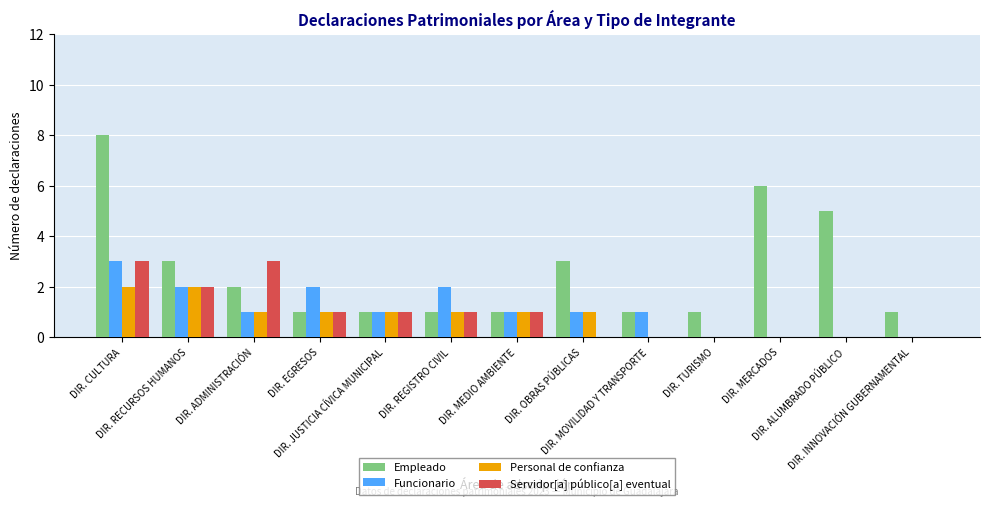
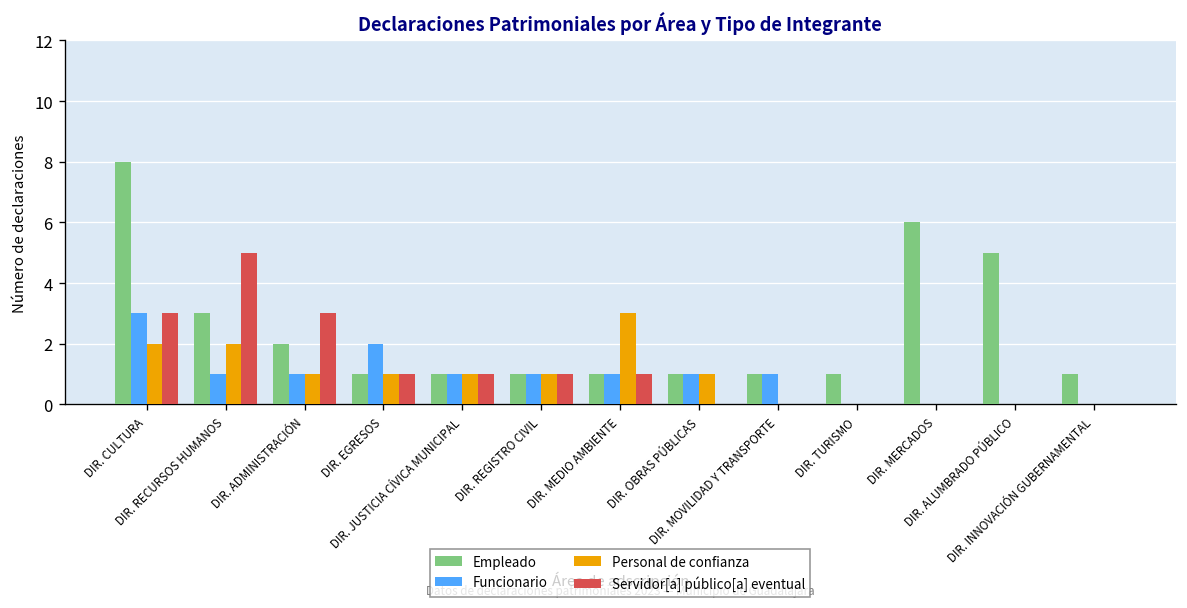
  {
    "Empleado": {
      "DIR. CULTURA": 8,
      "DIR. RECURSOS HUMANOS": 3,
      "DIR. ADMINISTRACIÓN": 2,
      "DIR. EGRESOS": 1,
      "DIR. JUSTICIA CÍVICA MUNICIPAL": 1,
      "DIR. REGISTRO CIVIL": 1,
      "DIR. MEDIO AMBIENTE": 1,
-     "DIR. OBRAS PÚBLICAS": 3,
+     "DIR. OBRAS PÚBLICAS": 1,
      "DIR. MOVILIDAD Y TRANSPORTE": 1,
      "DIR. TURISMO": 1,
      "DIR. MERCADOS": 6,
      "DIR. ALUMBRADO PÚBLICO": 5,
      "DIR. INNOVACIÓN GUBERNAMENTAL": 1
    },
    "Funcionario": {
      "DIR. CULTURA": 3,
-     "DIR. RECURSOS HUMANOS": 2,
+     "DIR. RECURSOS HUMANOS": 1,
      "DIR. ADMINISTRACIÓN": 1,
      "DIR. EGRESOS": 2,
      "DIR. JUSTICIA CÍVICA MUNICIPAL": 1,
-     "DIR. REGISTRO CIVIL": 2,
+     "DIR. REGISTRO CIVIL": 1,
      "DIR. MEDIO AMBIENTE": 1,
      "DIR. OBRAS PÚBLICAS": 1,
      "DIR. MOVILIDAD Y TRANSPORTE": 1,
      "DIR. TURISMO": 0,
      "DIR. MERCADOS": 0,
      "DIR. ALUMBRADO PÚBLICO": 0,
      "DIR. INNOVACIÓN GUBERNAMENTAL": 0
    },
    "Personal de confianza": {
      "DIR. CULTURA": 2,
      "DIR. RECURSOS HUMANOS": 2,
      "DIR. ADMINISTRACIÓN": 1,
      "DIR. EGRESOS": 1,
      "DIR. JUSTICIA CÍVICA MUNICIPAL": 1,
      "DIR. REGISTRO CIVIL": 1,
-     "DIR. MEDIO AMBIENTE": 1,
+     "DIR. MEDIO AMBIENTE": 3,
      "DIR. OBRAS PÚBLICAS": 1,
      "DIR. MOVILIDAD Y TRANSPORTE": 0,
      "DIR. TURISMO": 0,
      "DIR. MERCADOS": 0,
      "DIR. ALUMBRADO PÚBLICO": 0,
      "DIR. INNOVACIÓN GUBERNAMENTAL": 0
    },
    "Servidor[a] público[a] eventual": {
      "DIR. CULTURA": 3,
-     "DIR. RECURSOS HUMANOS": 2,
+     "DIR. RECURSOS HUMANOS": 5,
      "DIR. ADMINISTRACIÓN": 3,
      "DIR. EGRESOS": 1,
      "DIR. JUSTICIA CÍVICA MUNICIPAL": 1,
      "DIR. REGISTRO CIVIL": 1,
      "DIR. MEDIO AMBIENTE": 1,
      "DIR. OBRAS PÚBLICAS": 0,
      "DIR. MOVILIDAD Y TRANSPORTE": 0,
      "DIR. TURISMO": 0,
      "DIR. MERCADOS": 0,
      "DIR. ALUMBRADO PÚBLICO": 0,
      "DIR. INNOVACIÓN GUBERNAMENTAL": 0
    }
  }
